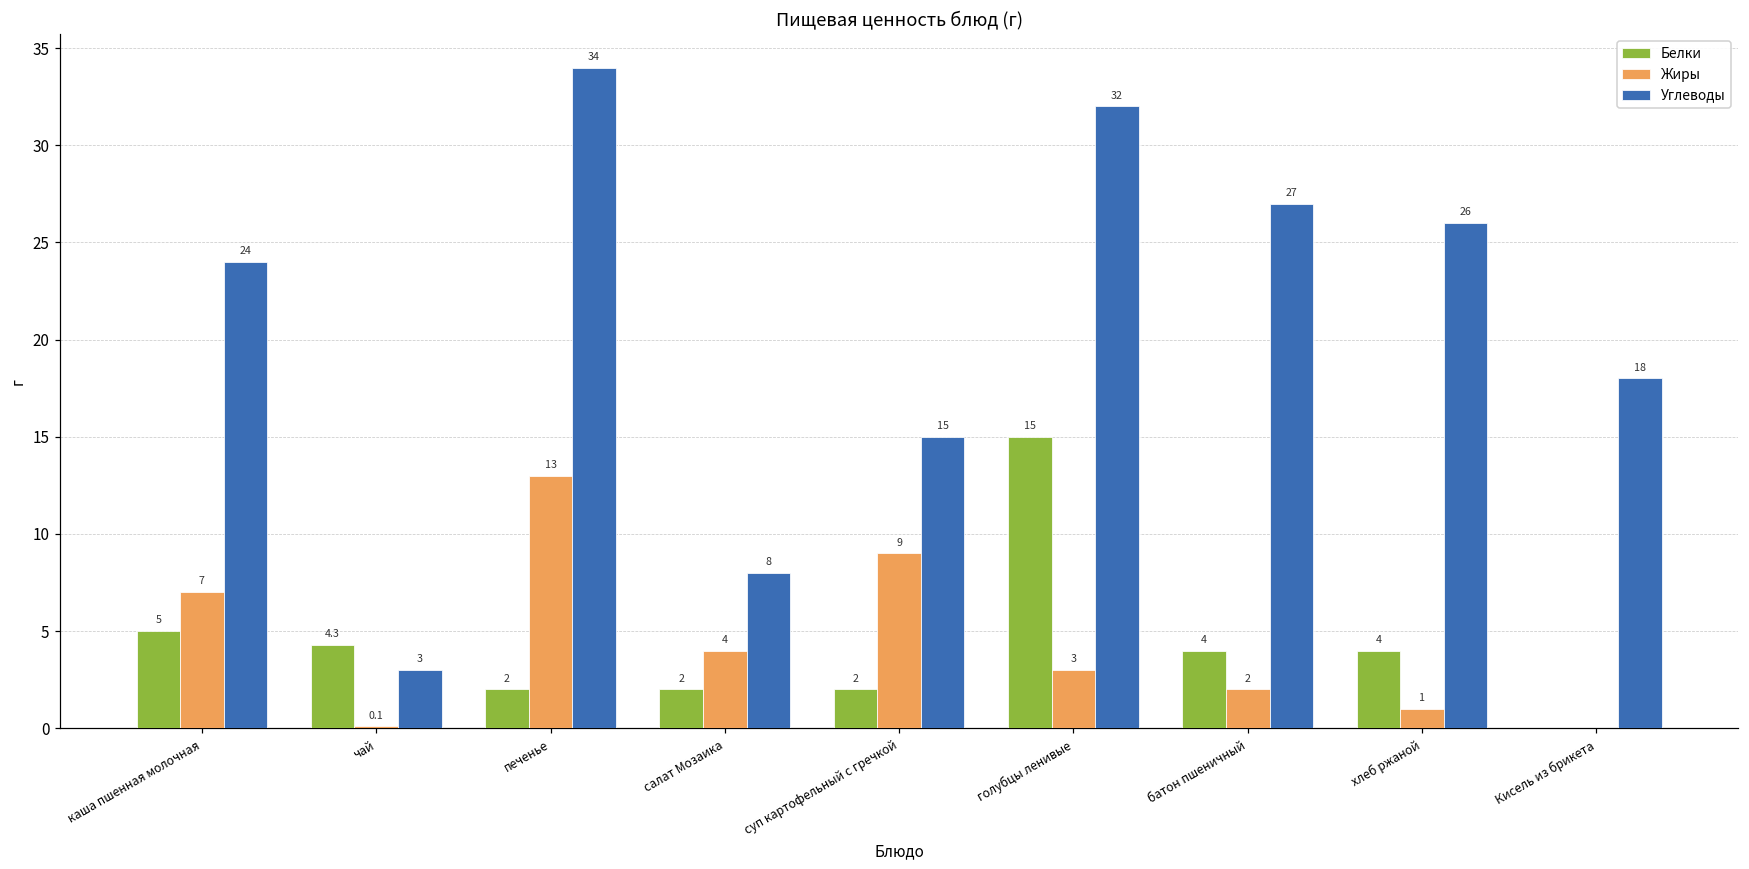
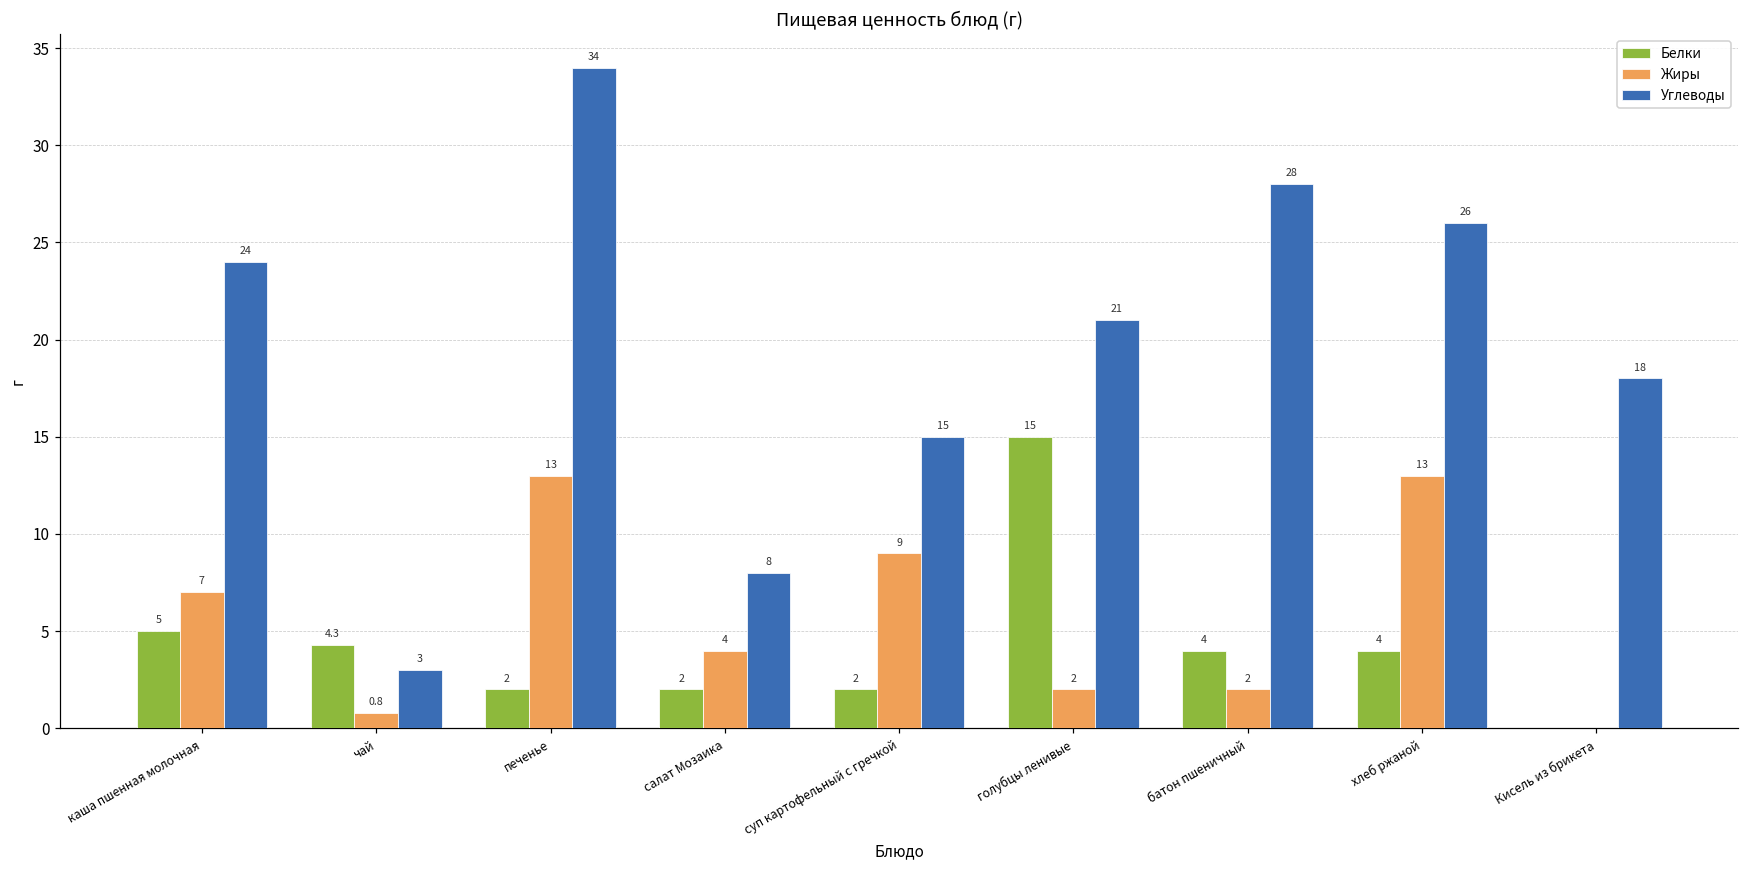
  {
    "Белки": {
      "каша пшенная молочная": 5,
      "чай": 4.3,
      "печенье": 2,
      "салат Мозаика": 2,
      "суп картофельный с гречкой": 2,
      "голубцы ленивые": 15,
      "батон пшеничный": 4,
      "хлеб ржаной": 4
    },
    "Жиры": {
      "каша пшенная молочная": 7,
-     "чай": 0.1,
+     "чай": 0.8,
      "печенье": 13,
      "салат Мозаика": 4,
      "суп картофельный с гречкой": 9,
-     "голубцы ленивые": 3,
+     "голубцы ленивые": 2,
      "батон пшеничный": 2,
-     "хлеб ржаной": 1
+     "хлеб ржаной": 13
    },
    "Углеводы": {
      "каша пшенная молочная": 24,
      "чай": 3,
      "печенье": 34,
      "салат Мозаика": 8,
      "суп картофельный с гречкой": 15,
-     "голубцы ленивые": 32,
-     "батон пшеничный": 27,
+     "голубцы ленивые": 21,
+     "батон пшеничный": 28,
      "хлеб ржаной": 26,
      "Кисель из брикета": 18
    }
  }
